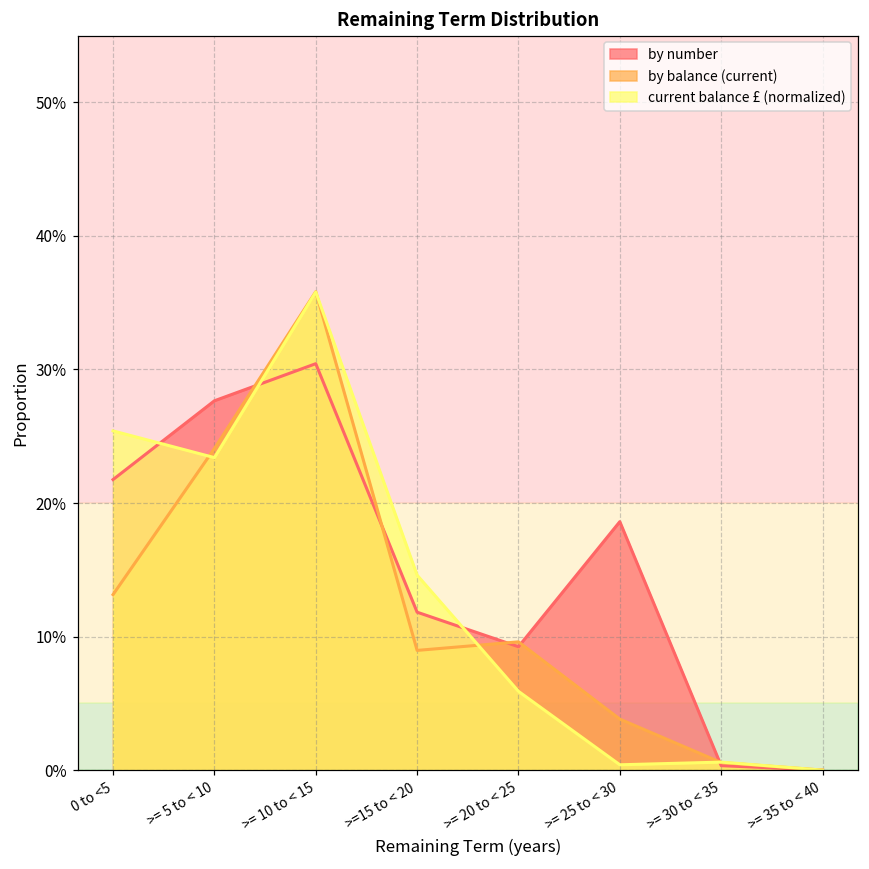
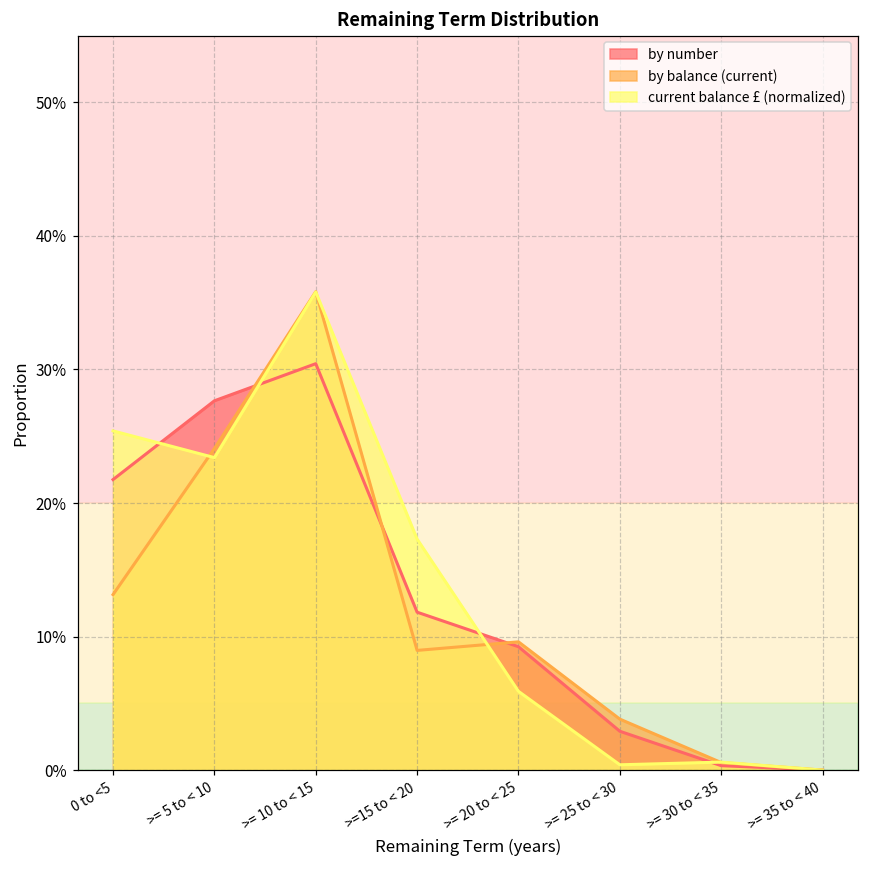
  {
    "by number": {
      "0 to <5": "21.8%",
      ">= 5 to < 10": "27.7%",
      ">= 10 to < 15": "30.4%",
      ">=15 to < 20": "11.8%",
      ">= 20 to < 25": "9.2%",
-     ">= 25 to < 30": "18.6%",
+     ">= 25 to < 30": "2.9%",
      ">= 30 to < 35": "0.3%"
    },
    "by balance (current)": {
      "0 to <5": "13.1%",
      ">= 5 to < 10": "24.1%",
      ">=15 to < 20": "9.0%",
      ">= 20 to < 25": "9.6%",
      ">= 25 to < 30": "3.8%"
    },
    "current balance £ (normalized)": {
      "0 to <5": "25.4%",
      ">= 5 to < 10": "23.4%",
-     ">=15 to < 20": "14.6%",
+     ">=15 to < 20": "17.3%",
      ">= 20 to < 25": "5.9%",
      ">= 25 to < 30": "0.4%"
    }
  }
